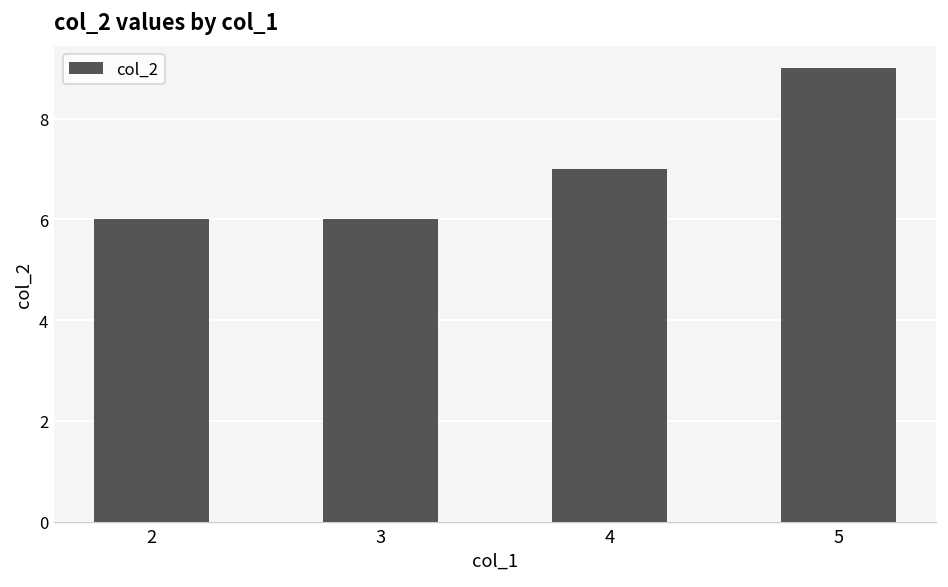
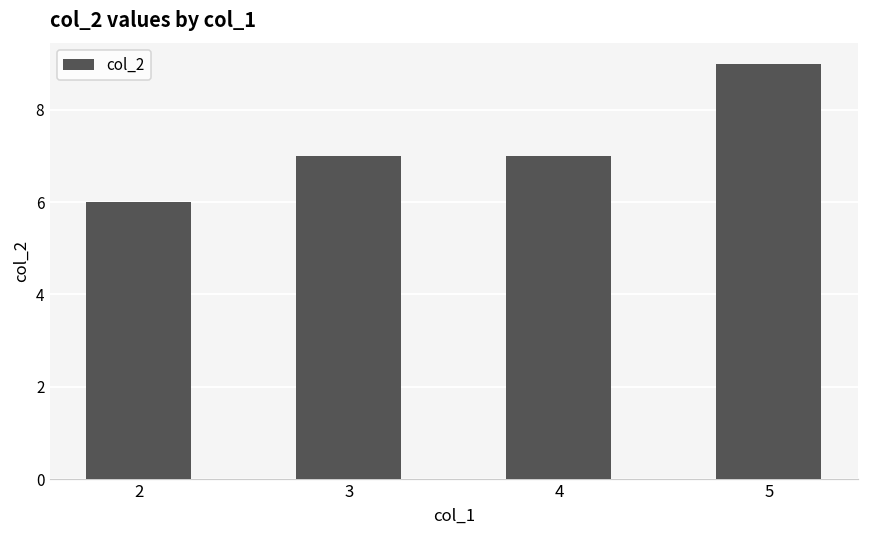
  {
    "2": 6,
-   "3": 6,
+   "3": 7,
    "4": 7,
    "5": 9
  }
